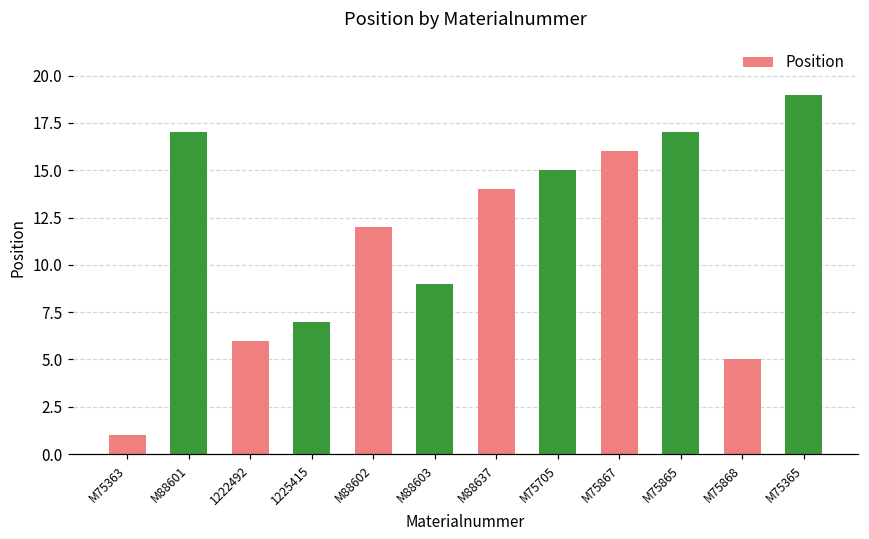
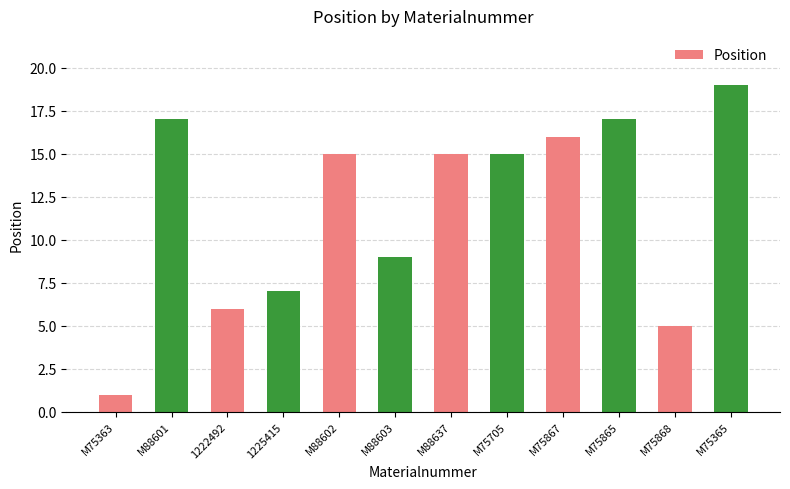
  {
    "M75363": 1,
    "M88601": 17,
    "1222492": 6,
    "1225415": 7,
-   "M88602": 12,
+   "M88602": 15,
    "M88603": 9,
-   "M88637": 14,
+   "M88637": 15,
    "M75705": 15,
    "M75867": 16,
    "M75865": 17,
    "M75868": 5,
    "M75365": 19
  }
